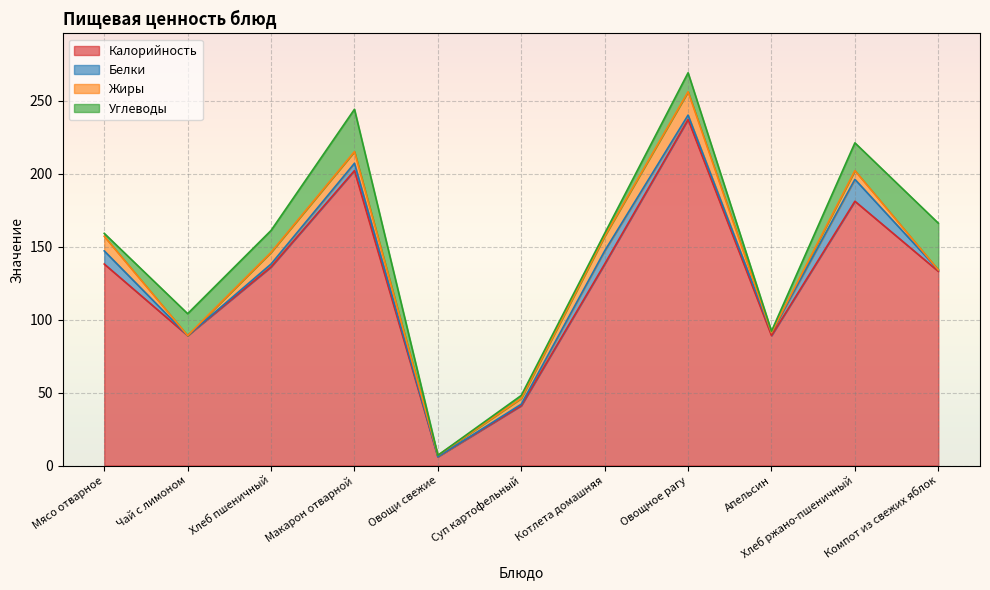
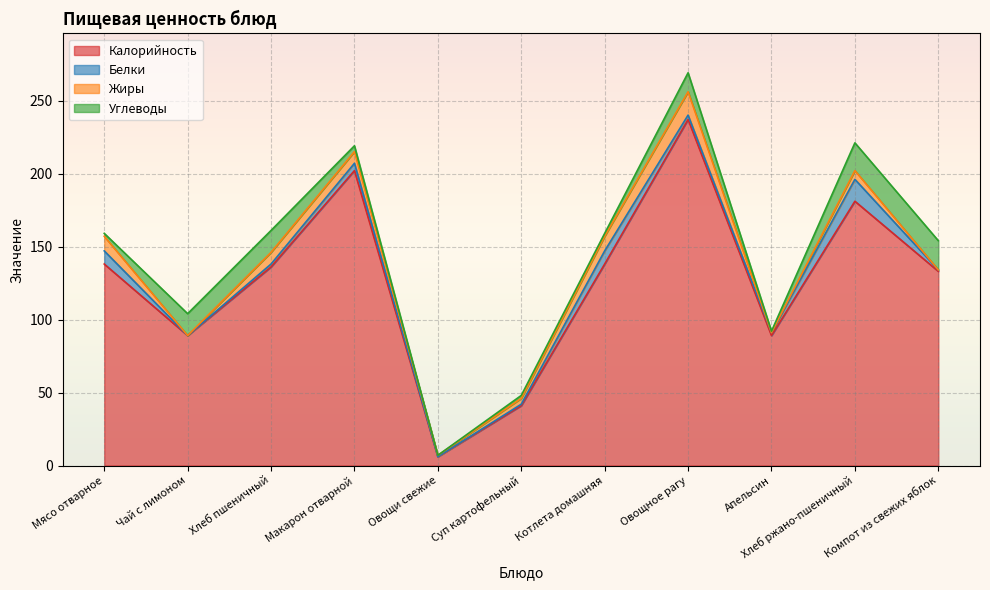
  {
    "Калорийность": {
      "Мясо отварное": 138,
      "Хлеб пшеничный": 136,
      "Макарон отварной": 202,
      "Котлета домашняя": 138,
      "Овощное рагу": 237,
      "Апельсин": 89,
      "Хлеб ржано-пшеничный": 181
    },
    "Белки": {
      "Мясо отварное": 9,
      "Хлеб пшеничный": 2,
      "Макарон отварной": 5,
      "Котлета домашняя": 9,
      "Овощное рагу": 3,
      "Хлеб ржано-пшеничный": 15
    },
    "Жиры": {
      "Мясо отварное": 10,
      "Хлеб пшеничный": 8,
      "Макарон отварной": 8,
      "Суп картофельный": 4,
      "Котлета домашняя": 10,
      "Овощное рагу": 16,
      "Хлеб ржано-пшеничный": 6
    },
    "Углеводы": {
      "Мясо отварное": 2,
      "Чай с лимоном": 15,
      "Хлеб пшеничный": 15,
-     "Макарон отварной": 29,
+     "Макарон отварной": 4,
      "Суп картофельный": 2,
      "Котлета домашняя": 2,
      "Овощное рагу": 13,
      "Хлеб ржано-пшеничный": 19,
-     "Компот из свежих яблок": 32
+     "Компот из свежих яблок": 20
    }
  }
